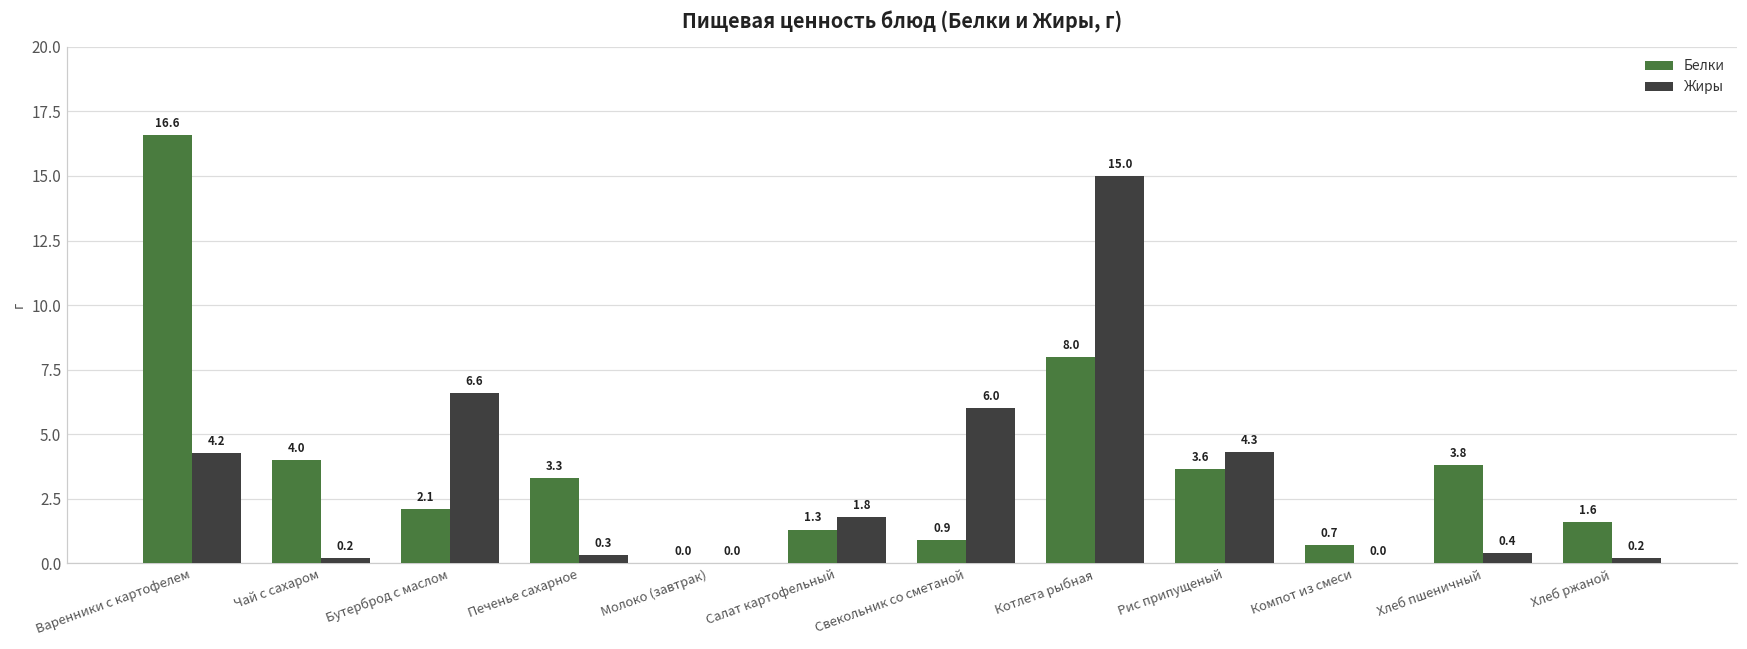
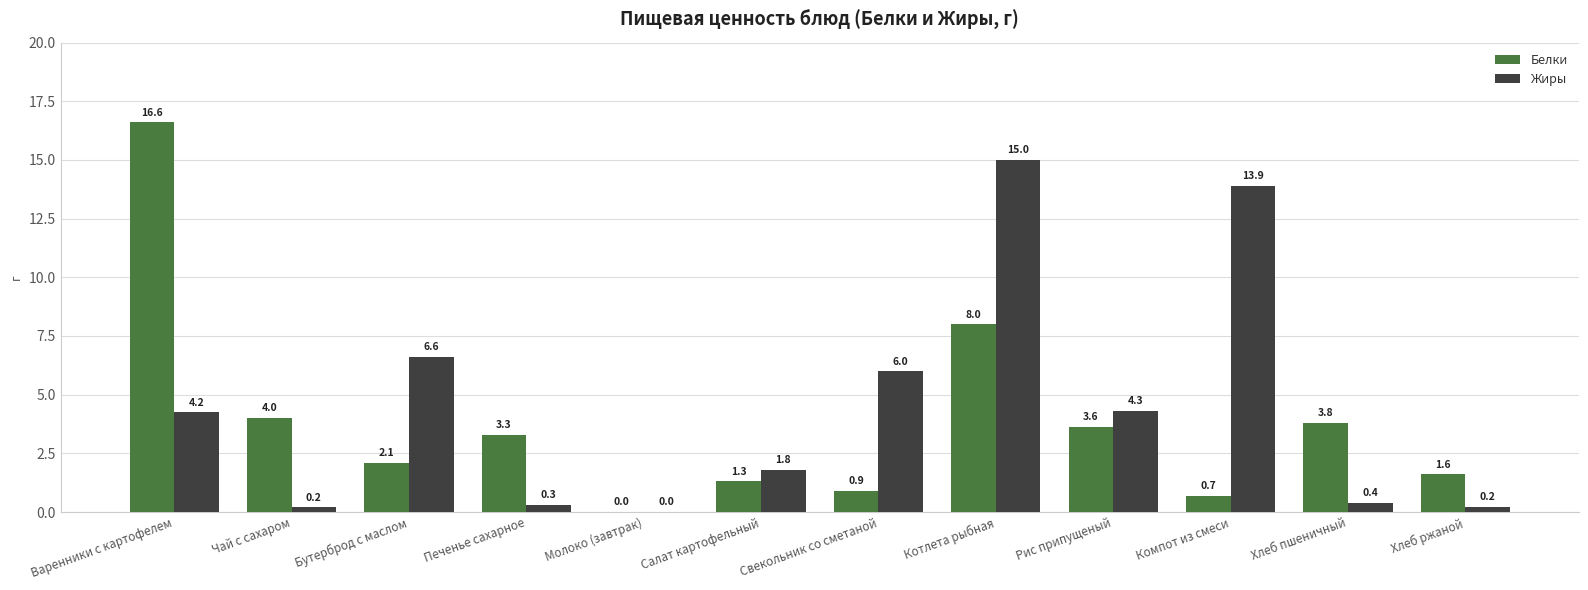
  {
    "Белки": {
      "Варенники с картофелем": 16.6,
      "Чай с сахаром": 4.0,
      "Бутерброд с маслом": 2.1,
      "Печенье сахарное": 3.3,
      "Молоко (завтрак)": 0.0,
      "Салат картофельный": 1.3,
      "Свекольник со сметаной": 0.9,
      "Котлета рыбная": 8.0,
      "Рис припущеный": 3.6,
      "Компот из смеси": 0.7,
      "Хлеб пшеничный": 3.8,
      "Хлеб ржаной": 1.6
    },
    "Жиры": {
      "Варенники с картофелем": 4.2,
      "Чай с сахаром": 0.2,
      "Бутерброд с маслом": 6.6,
      "Печенье сахарное": 0.3,
      "Молоко (завтрак)": 0.0,
      "Салат картофельный": 1.8,
      "Свекольник со сметаной": 6.0,
      "Котлета рыбная": 15.0,
      "Рис припущеный": 4.3,
-     "Компот из смеси": 0.0,
+     "Компот из смеси": 13.9,
      "Хлеб пшеничный": 0.4,
      "Хлеб ржаной": 0.2
    }
  }
